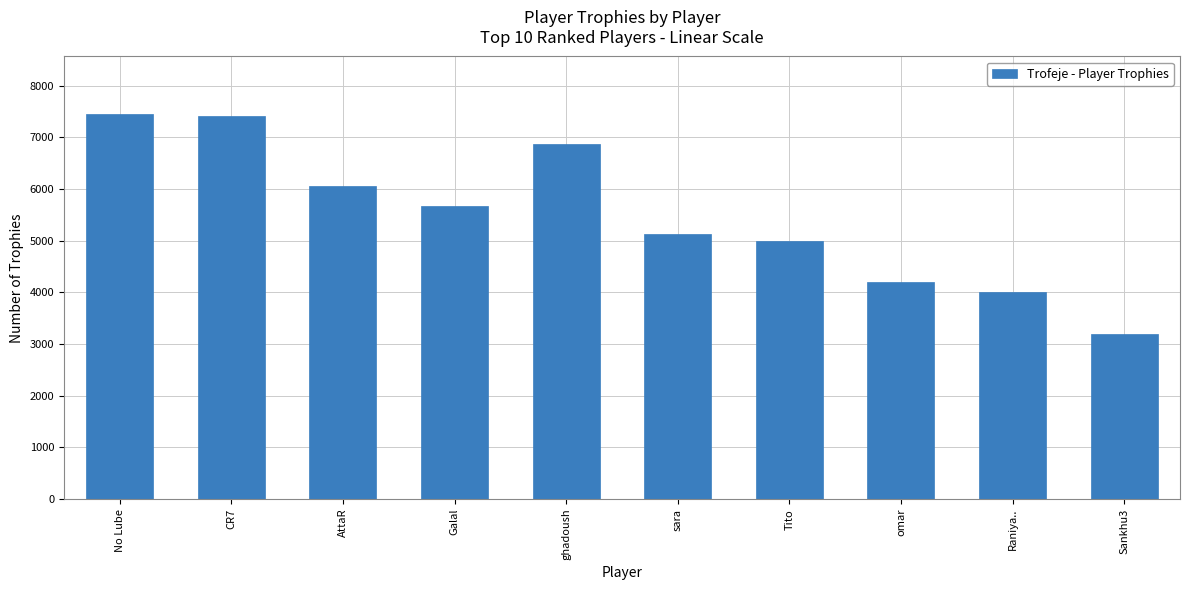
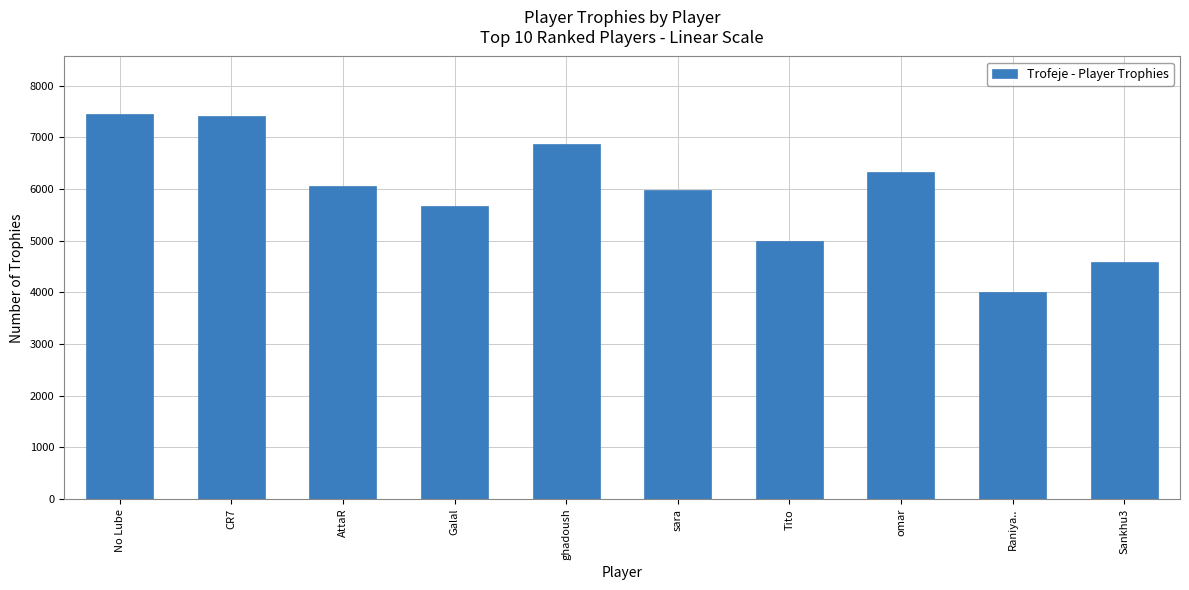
  {
    "No Lube": 7400,
    "CR7": 7400,
    "AttaR": 6100,
    "Galal": 5700,
    "ghadoush": 6900,
-   "sara": 5100,
+   "sara": 6000,
    "Tito": 5000,
-   "omar": 4200,
+   "omar": 6300,
    "Raniya..": 4000,
-   "Sankhu3": 3200
+   "Sankhu3": 4600
  }
